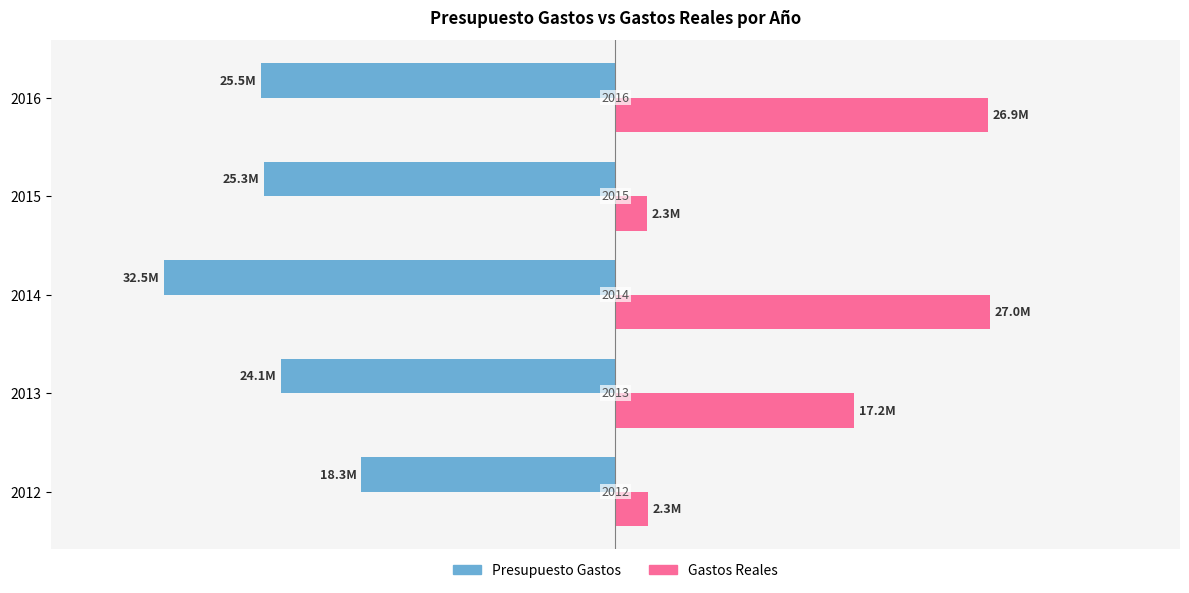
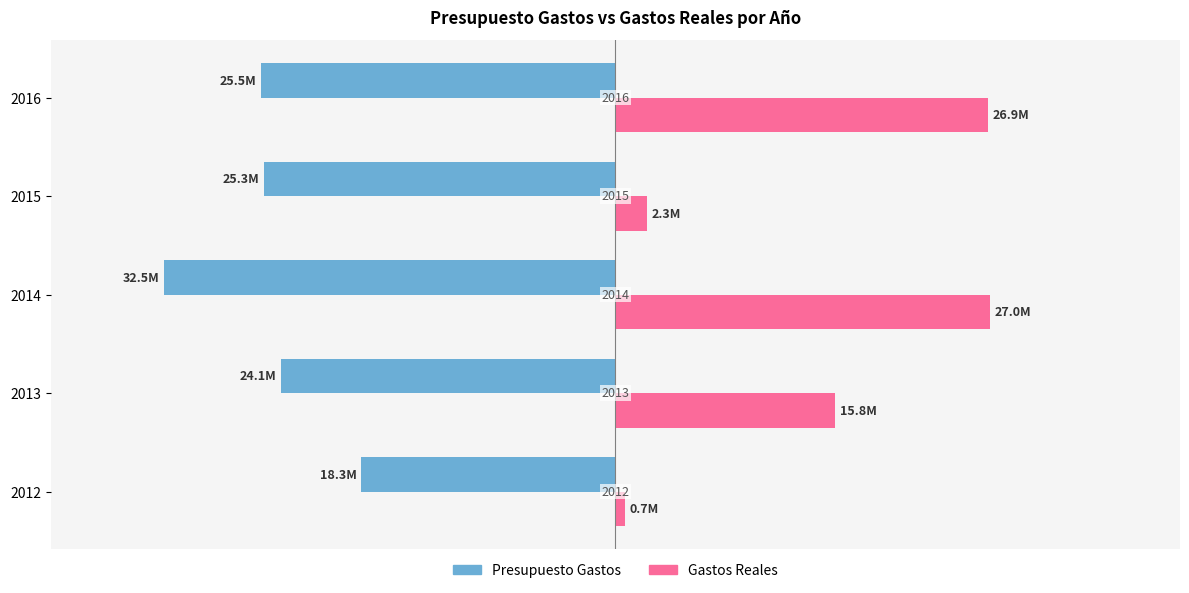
  {
    "Gastos Reales": {
      "2016": "26.9M",
      "2015": "2.3M",
      "2014": "27.0M",
-     "2013": "17.2M",
-     "2012": "2.3M"
+     "2013": "15.8M",
+     "2012": "0.7M"
    }
  }
